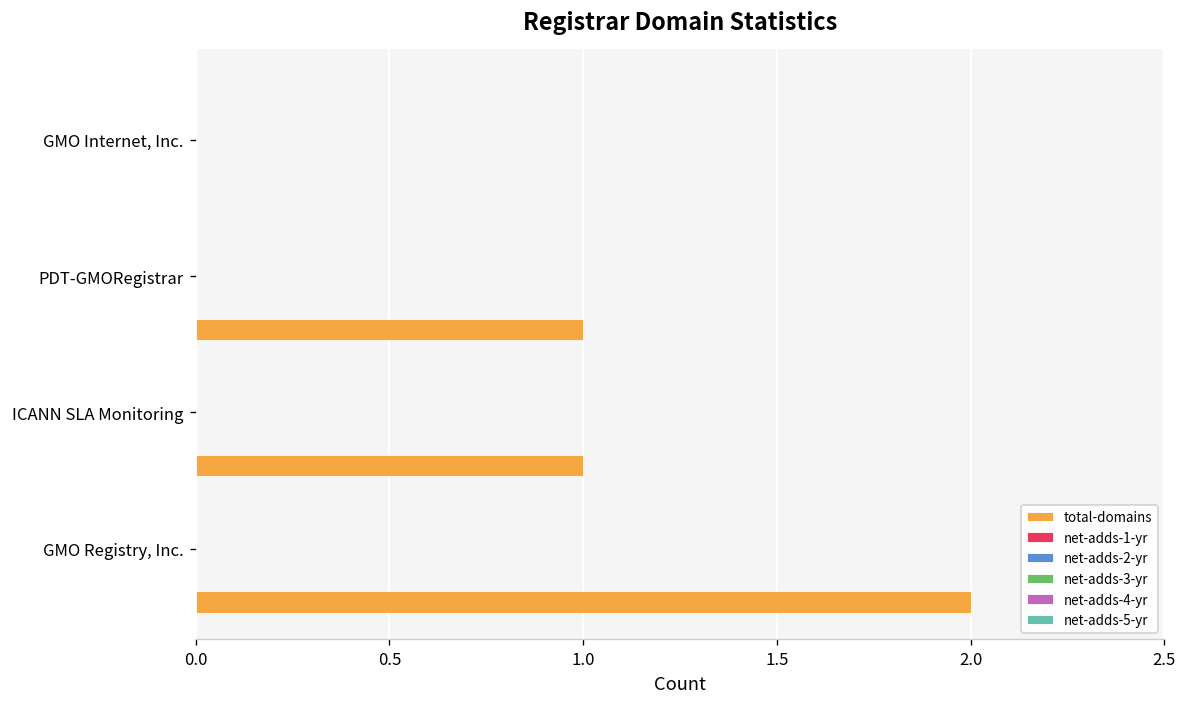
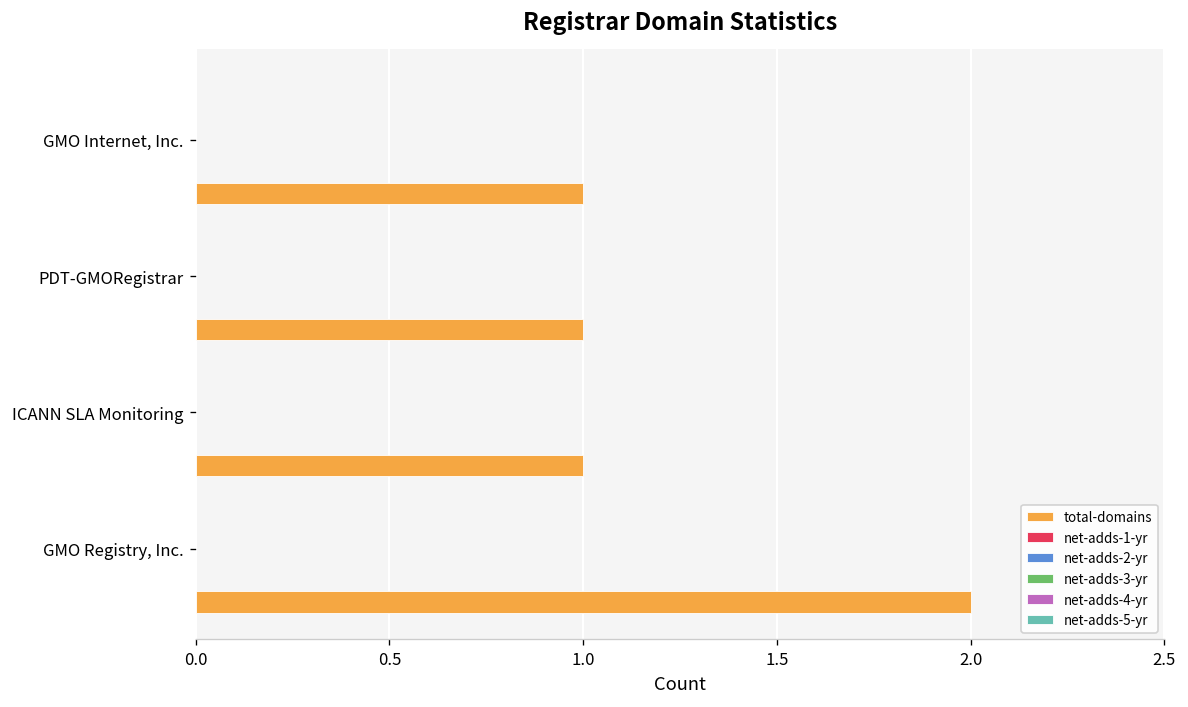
  {
    "total-domains": {
-     "GMO Internet, Inc.": 0,
+     "GMO Internet, Inc.": 1,
      "PDT-GMORegistrar": 1,
      "ICANN SLA Monitoring": 1,
      "GMO Registry, Inc.": 2
    },
    "net-adds-1-yr": {
      "GMO Internet, Inc.": 0,
      "PDT-GMORegistrar": 0,
      "ICANN SLA Monitoring": 0,
      "GMO Registry, Inc.": 0
    },
    "net-adds-2-yr": {
      "GMO Internet, Inc.": 0,
      "PDT-GMORegistrar": 0,
      "ICANN SLA Monitoring": 0,
      "GMO Registry, Inc.": 0
    },
    "net-adds-3-yr": {
      "GMO Internet, Inc.": 0,
      "PDT-GMORegistrar": 0,
      "ICANN SLA Monitoring": 0,
      "GMO Registry, Inc.": 0
    },
    "net-adds-4-yr": {
      "GMO Internet, Inc.": 0,
      "PDT-GMORegistrar": 0,
      "ICANN SLA Monitoring": 0,
      "GMO Registry, Inc.": 0
    },
    "net-adds-5-yr": {
      "GMO Internet, Inc.": 0,
      "PDT-GMORegistrar": 0,
      "ICANN SLA Monitoring": 0,
      "GMO Registry, Inc.": 0
    }
  }
